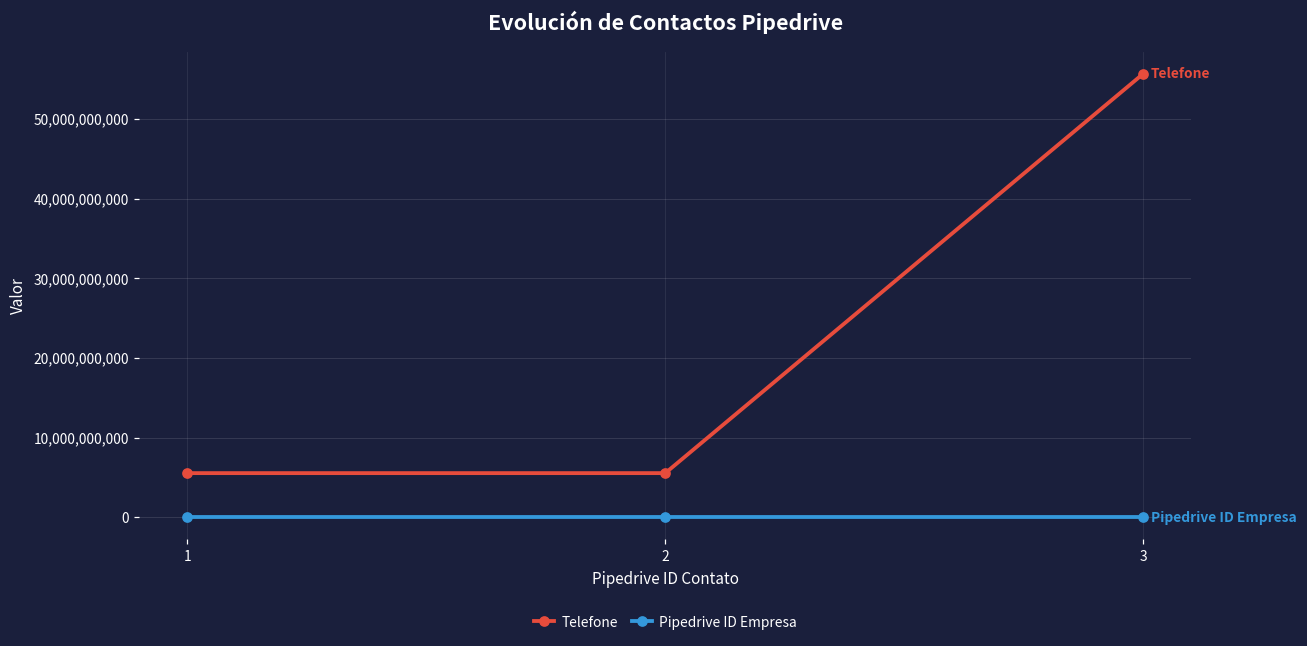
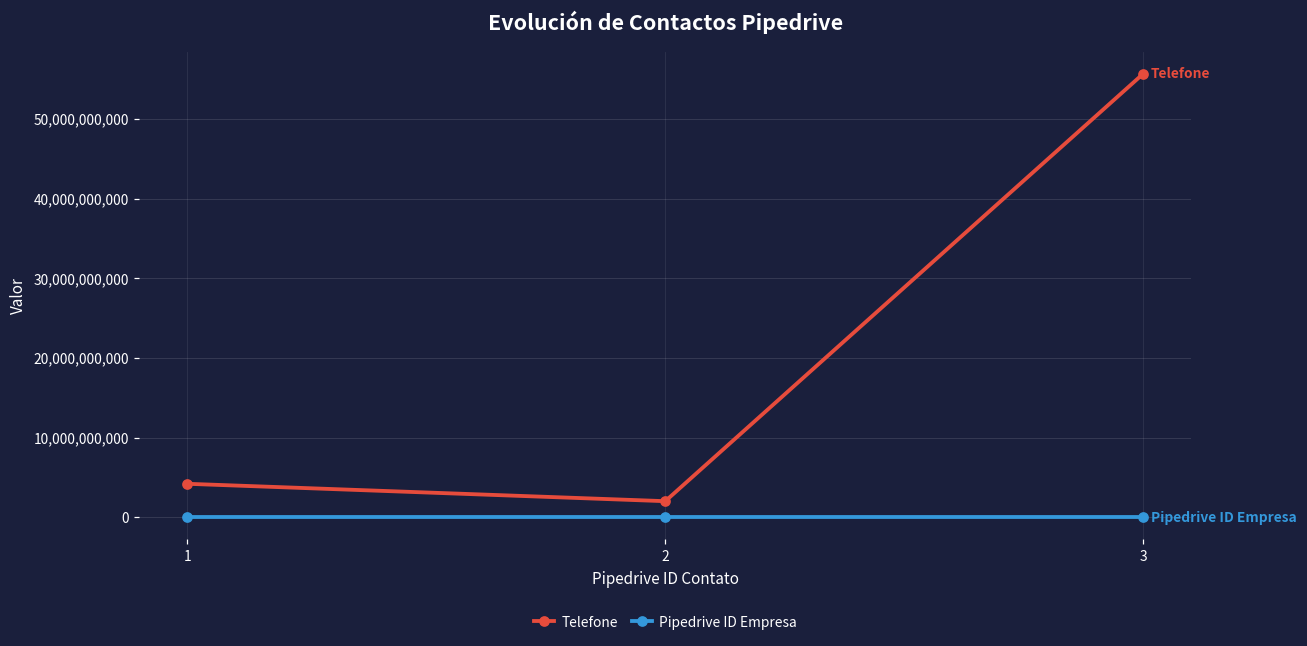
  {
    "Telefone": {
-     "1": "6,000,000,000",
-     "2": "6,000,000,000",
+     "1": "4,000,000,000",
+     "2": "2,000,000,000",
      "3": "56,000,000,000"
    },
    "Pipedrive ID Empresa": {
      "1": "0",
      "2": "0",
      "3": "0"
    }
  }
